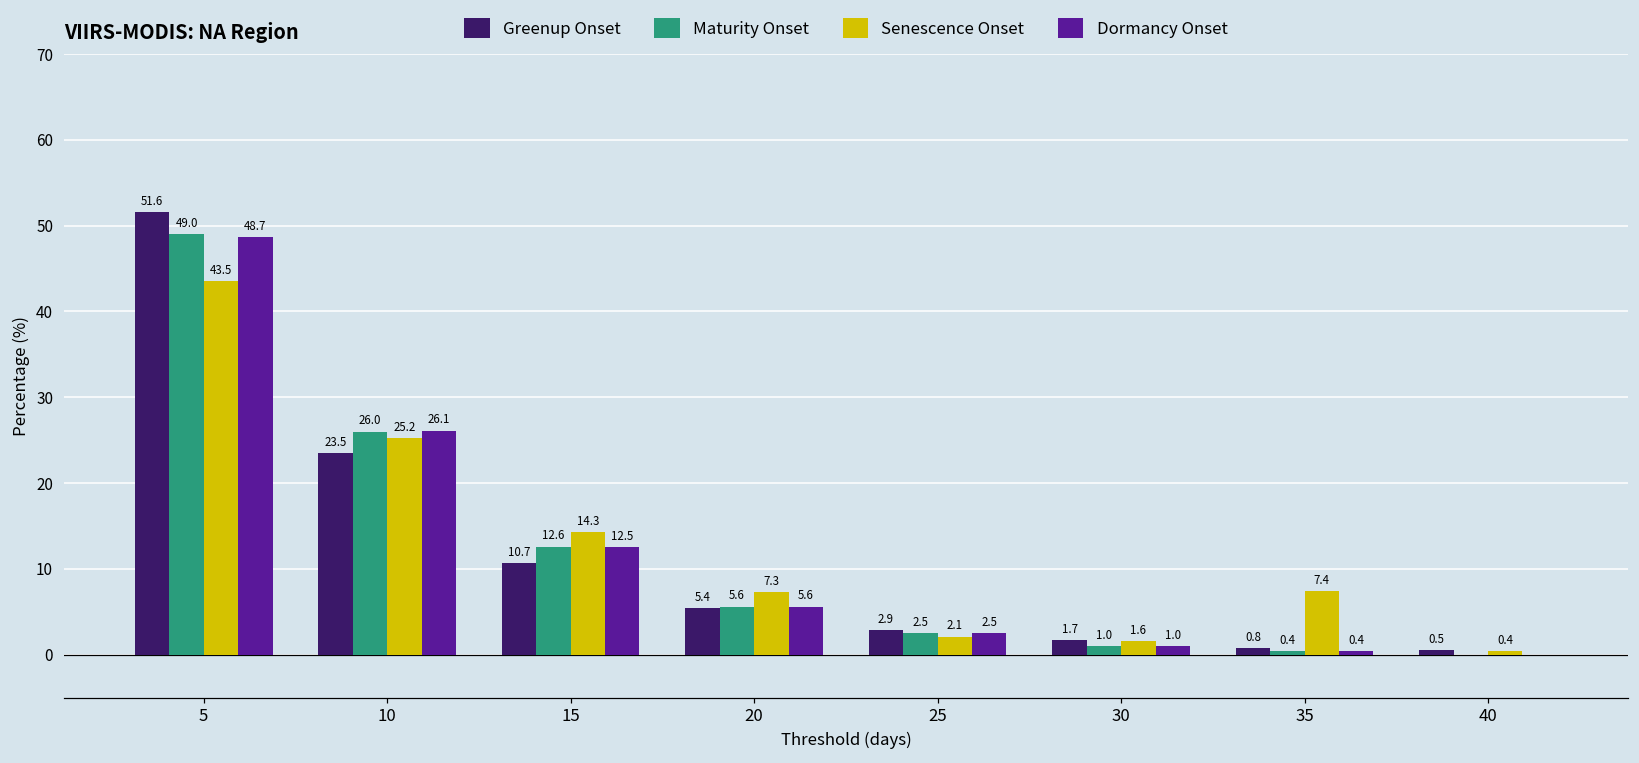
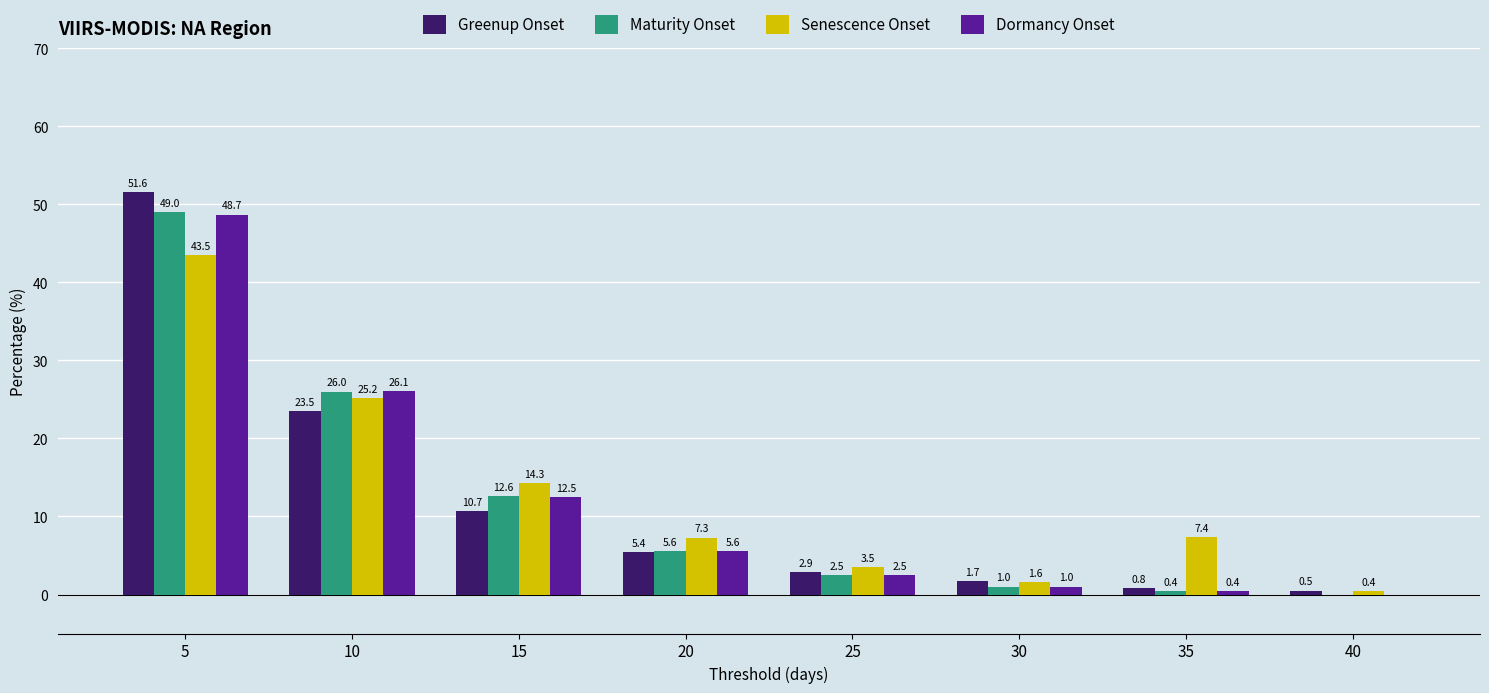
  {
    "Maturity Onset": {
      "5": 49.0,
      "10": 26.0,
      "15": 12.6,
      "20": 5.6,
      "25": 2.5,
      "30": 1.0,
      "35": 0.4
    },
    "Senescence Onset": {
      "5": 43.5,
      "10": 25.2,
      "15": 14.3,
      "20": 7.3,
-     "25": 2.1,
+     "25": 3.5,
      "30": 1.6,
      "35": 7.4,
      "40": 0.4
    }
  }
